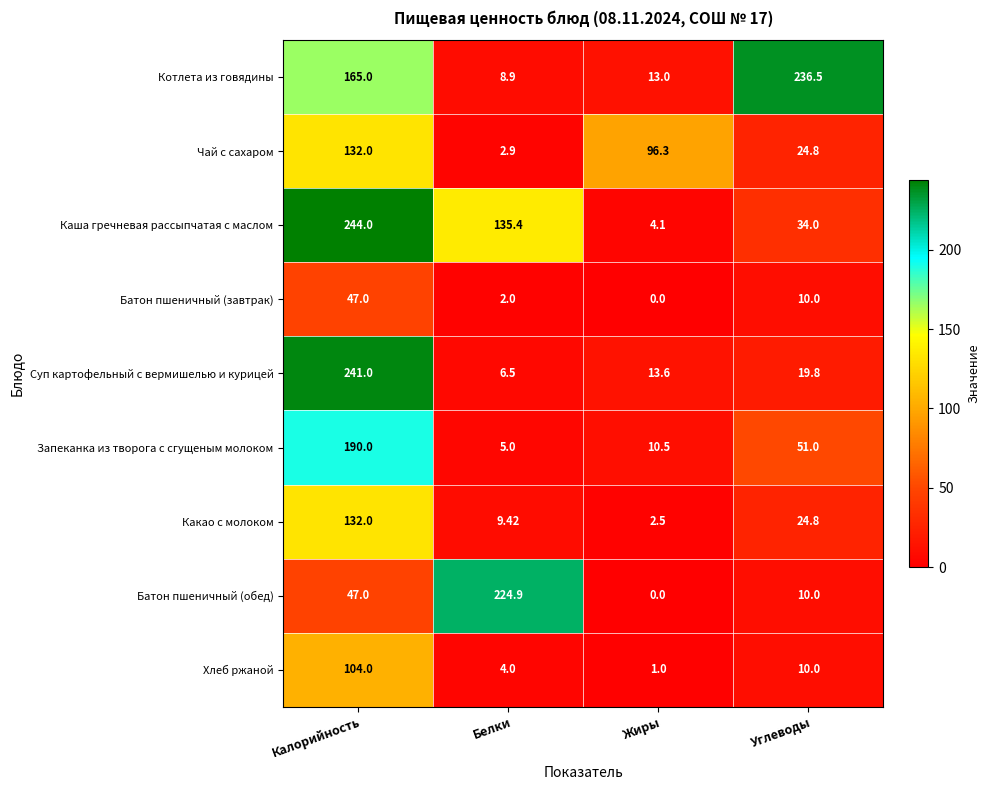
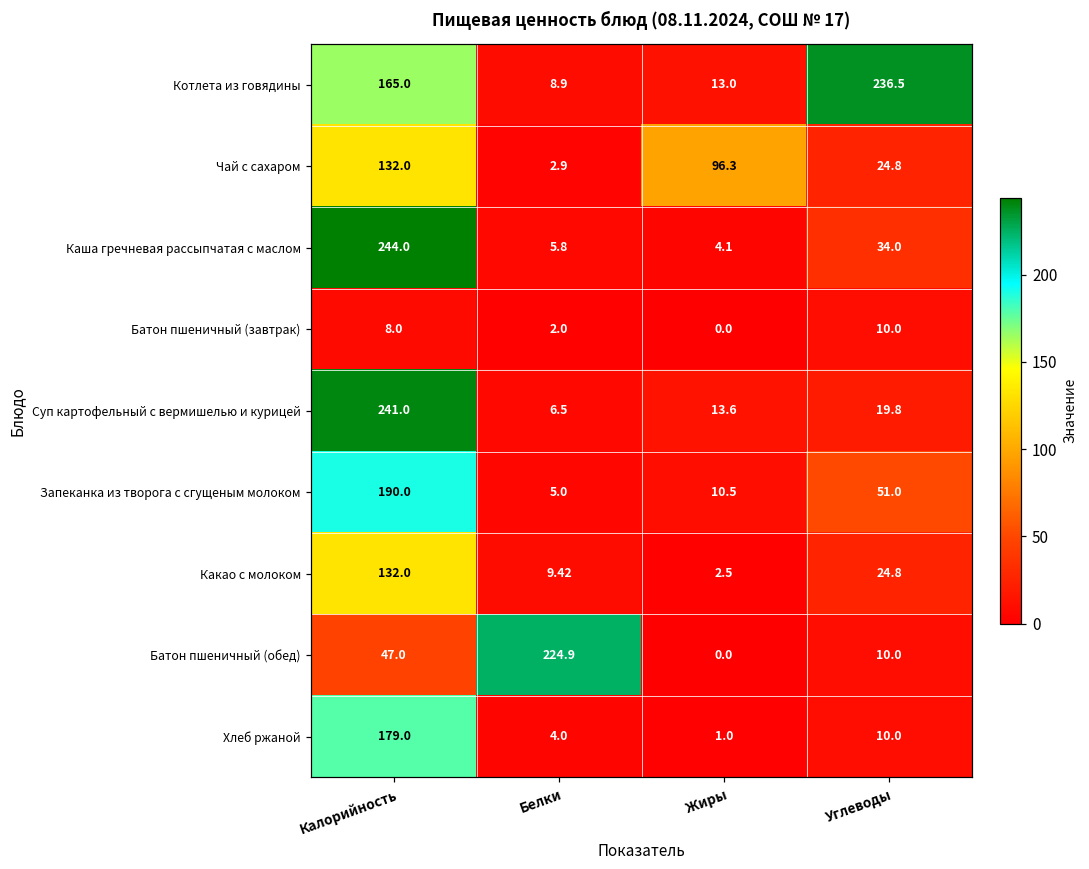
  {
    "Котлета из говядины": {
      "Калорийность": 165.0,
      "Белки": 8.9,
      "Жиры": 13.0,
      "Углеводы": 236.5
    },
    "Чай с сахаром": {
      "Калорийность": 132.0,
      "Белки": 2.9,
      "Жиры": 96.3,
      "Углеводы": 24.8
    },
    "Каша гречневая рассыпчатая с маслом": {
      "Калорийность": 244.0,
-     "Белки": 135.4,
+     "Белки": 5.8,
      "Жиры": 4.1,
      "Углеводы": 34.0
    },
    "Батон пшеничный (завтрак)": {
-     "Калорийность": 47.0,
+     "Калорийность": 8.0,
      "Белки": 2.0,
      "Жиры": 0.0,
      "Углеводы": 10.0
    },
    "Суп картофельный с вермишелью и курицей": {
      "Калорийность": 241.0,
      "Белки": 6.5,
      "Жиры": 13.6,
      "Углеводы": 19.8
    },
    "Запеканка из творога с сгущеным молоком": {
      "Калорийность": 190.0,
      "Белки": 5.0,
      "Жиры": 10.5,
      "Углеводы": 51.0
    },
    "Какао с молоком": {
      "Калорийность": 132.0,
      "Белки": 9.42,
      "Жиры": 2.5,
      "Углеводы": 24.8
    },
    "Батон пшеничный (обед)": {
      "Калорийность": 47.0,
      "Белки": 224.9,
      "Жиры": 0.0,
      "Углеводы": 10.0
    },
    "Хлеб ржаной": {
-     "Калорийность": 104.0,
+     "Калорийность": 179.0,
      "Белки": 4.0,
      "Жиры": 1.0,
      "Углеводы": 10.0
    }
  }
